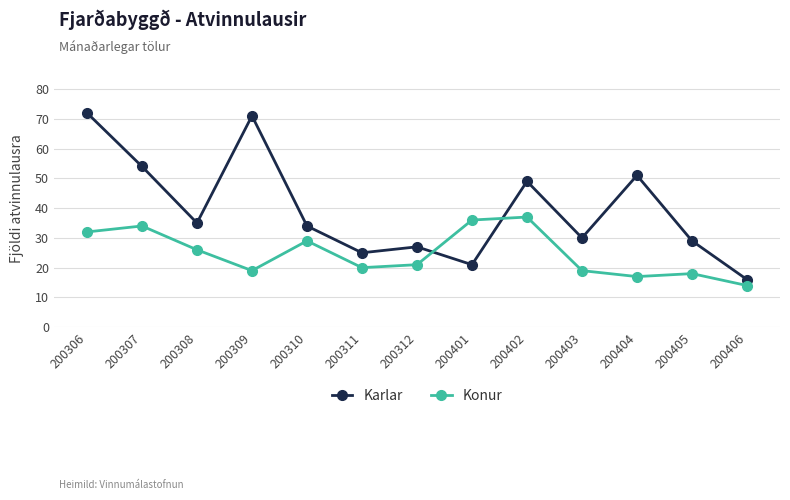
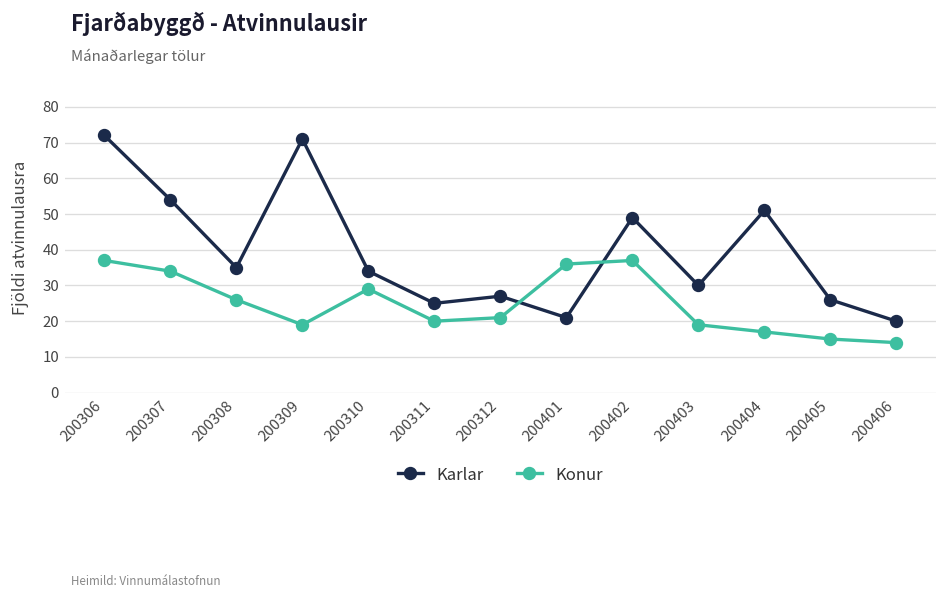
  {
    "Karlar": {
      "200306": 72,
      "200307": 54,
      "200308": 35,
      "200309": 71,
      "200310": 34,
      "200311": 25,
      "200312": 27,
      "200401": 21,
      "200402": 49,
      "200403": 30,
      "200404": 51,
-     "200405": 29,
-     "200406": 16
+     "200405": 26,
+     "200406": 20
    },
    "Konur": {
-     "200306": 32,
+     "200306": 37,
      "200307": 34,
      "200308": 26,
      "200309": 19,
      "200310": 29,
      "200311": 20,
      "200312": 21,
      "200401": 36,
      "200402": 37,
      "200403": 19,
      "200404": 17,
-     "200405": 18,
+     "200405": 15,
      "200406": 14
    }
  }
